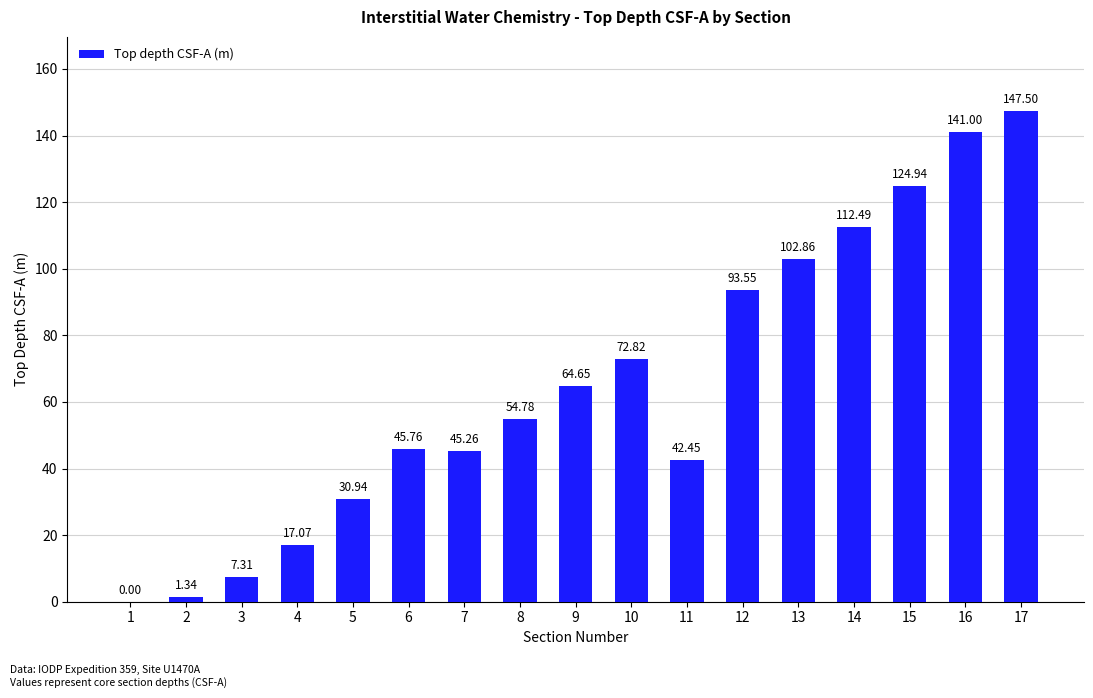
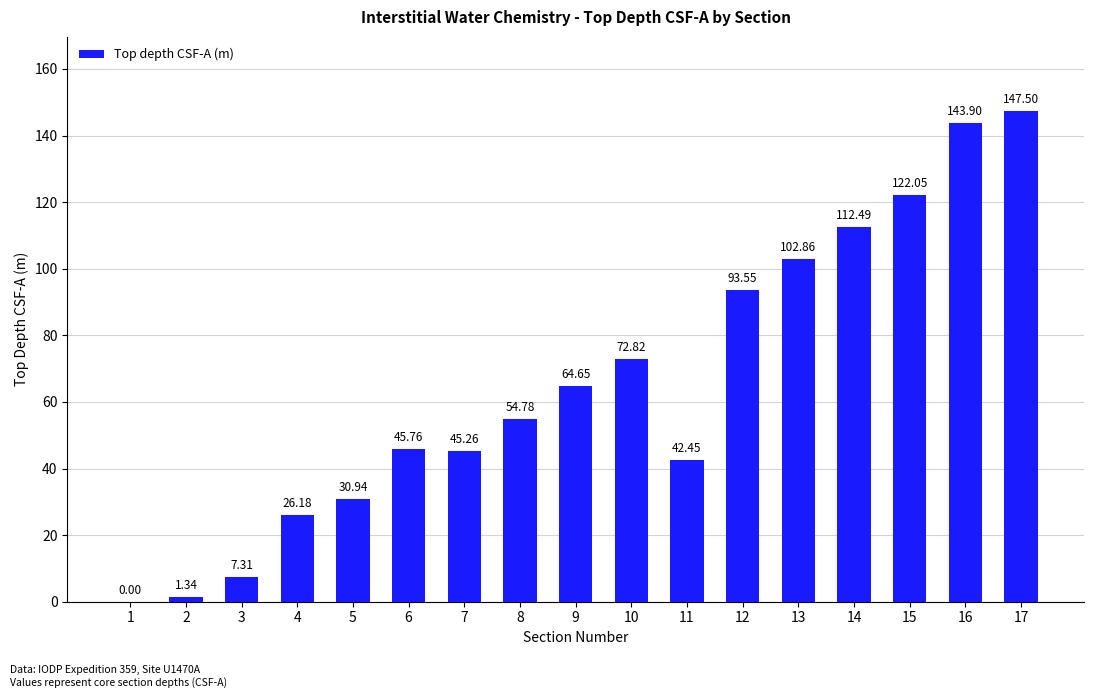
  {
    "1": 0.00,
    "2": 1.34,
    "3": 7.31,
-   "4": 17.07,
+   "4": 26.18,
    "5": 30.94,
    "6": 45.76,
    "7": 45.26,
    "8": 54.78,
    "9": 64.65,
    "10": 72.82,
    "11": 42.45,
    "12": 93.55,
    "13": 102.86,
    "14": 112.49,
-   "15": 124.94,
-   "16": 141.00,
+   "15": 122.05,
+   "16": 143.90,
    "17": 147.50
  }
